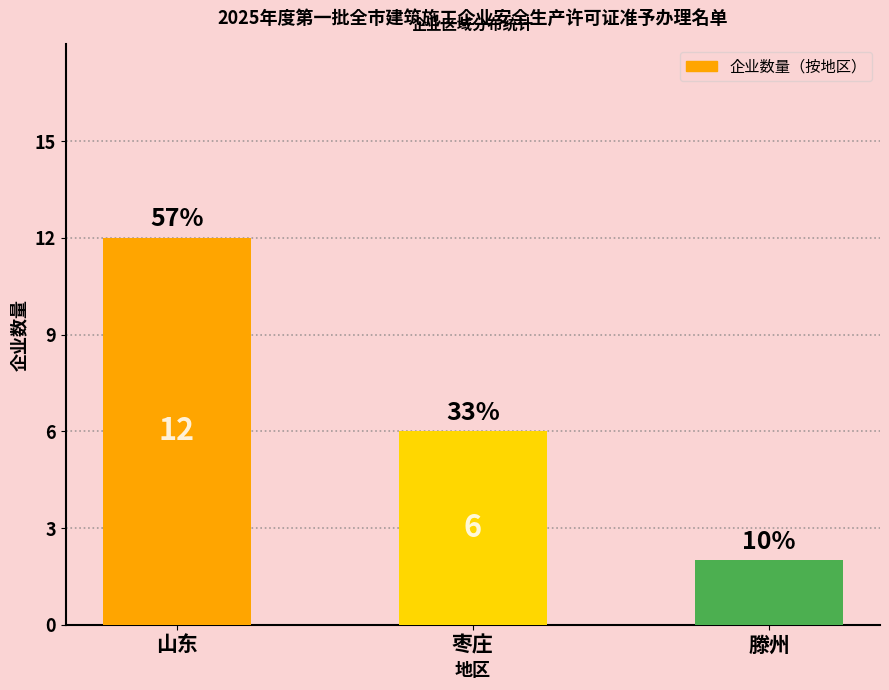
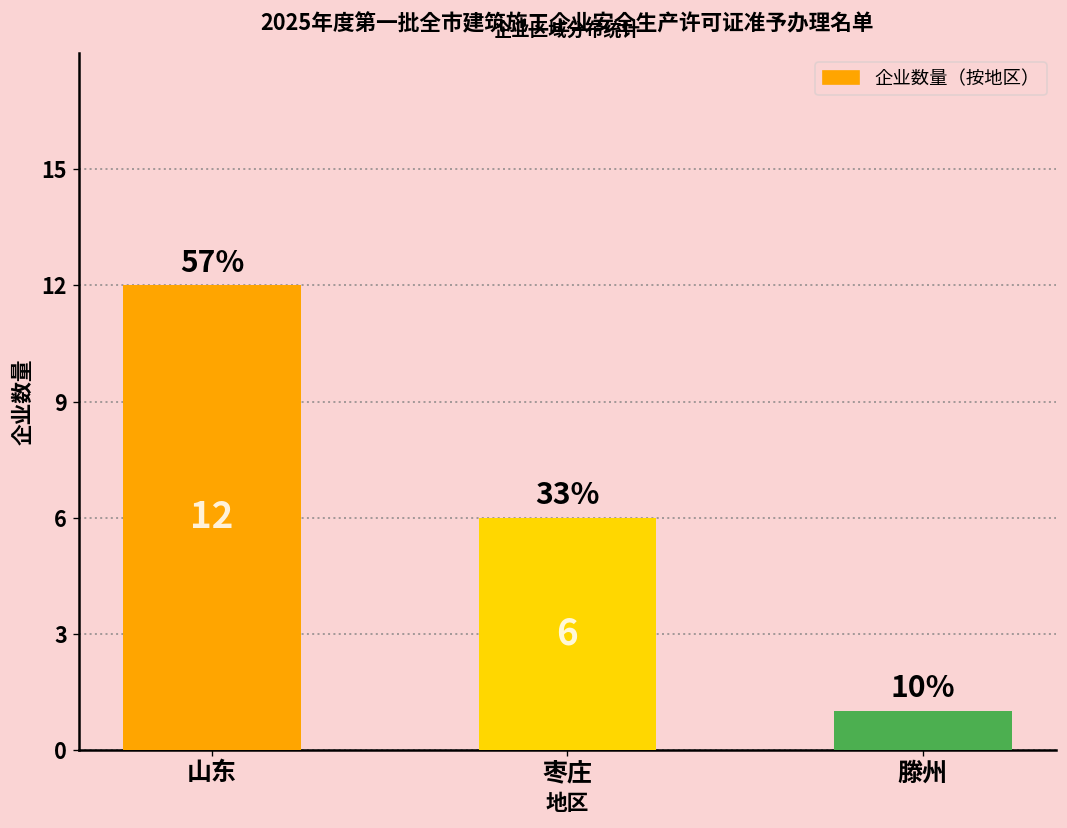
  {
-   "滕州": 2
+   "滕州": 1
  }
